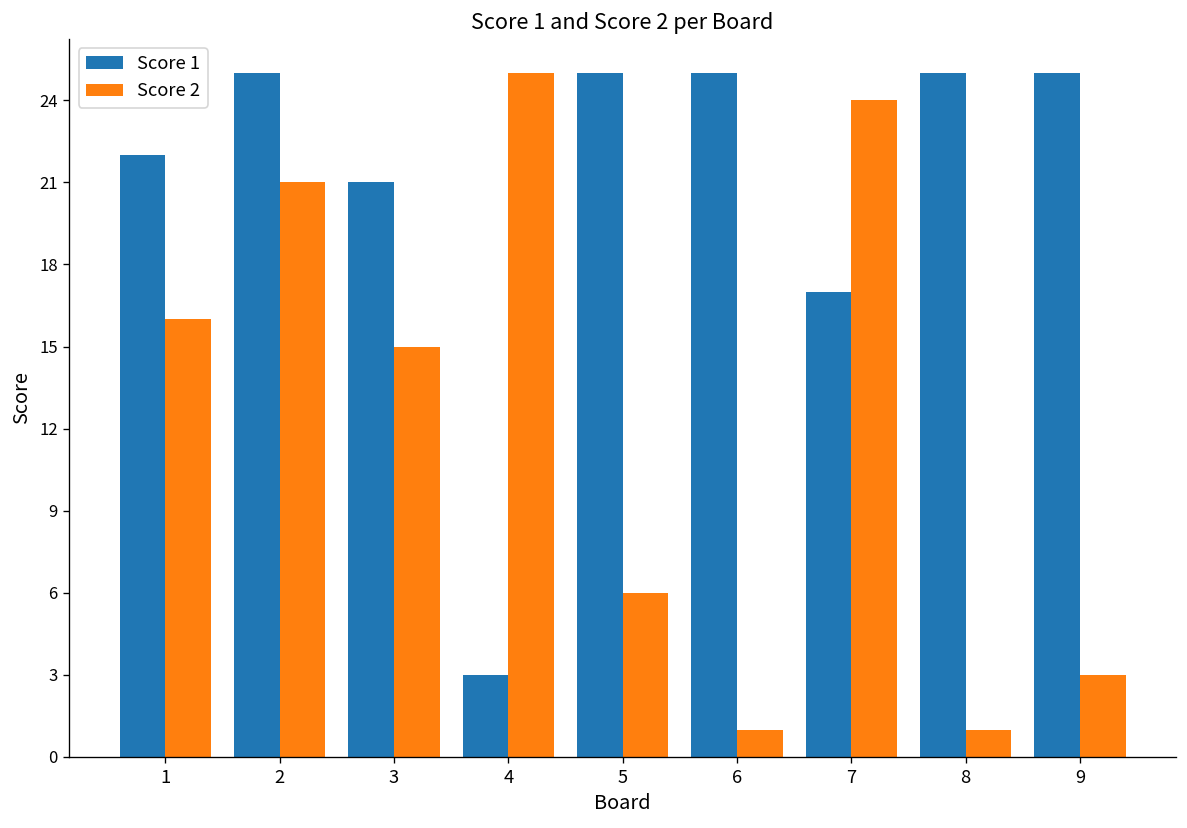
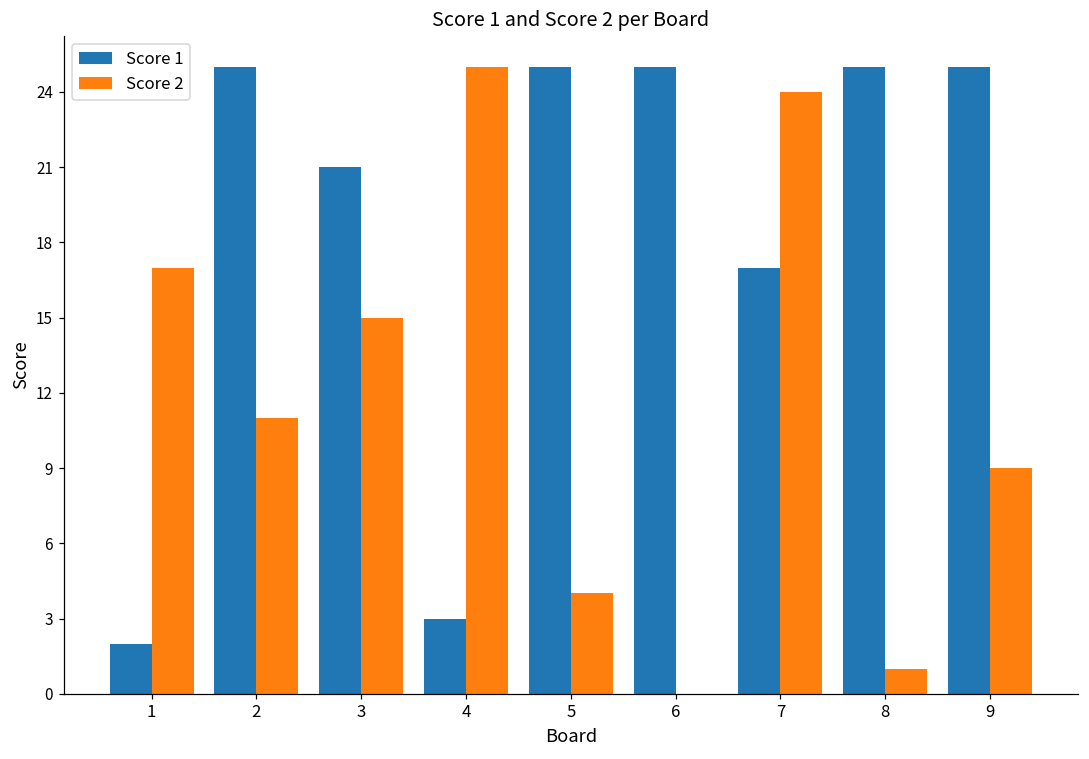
  {
    "Score 1": {
-     "1": 22,
+     "1": 2,
      "2": 25,
      "3": 21,
      "4": 3,
      "5": 25,
      "6": 25,
      "7": 17,
      "8": 25,
      "9": 25
    },
    "Score 2": {
-     "1": 16,
-     "2": 21,
+     "1": 17,
+     "2": 11,
      "3": 15,
      "4": 25,
-     "5": 6,
-     "6": 1,
+     "5": 4,
+     "6": 0,
      "7": 24,
      "8": 1,
-     "9": 3
+     "9": 9
    }
  }
